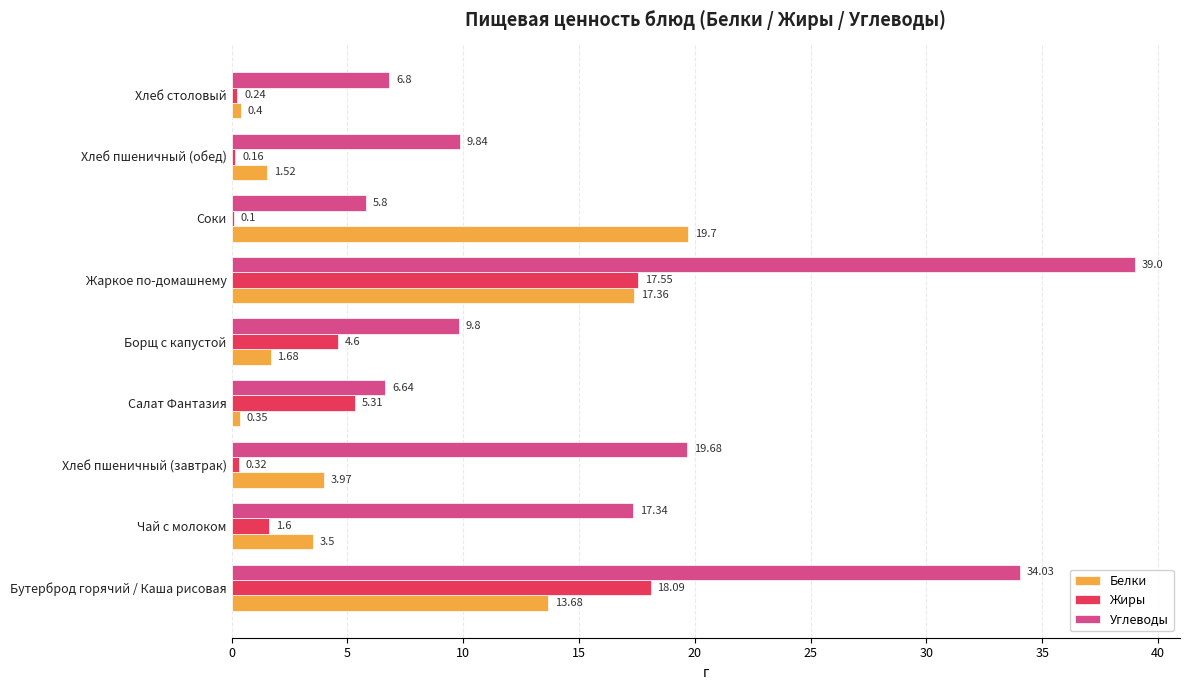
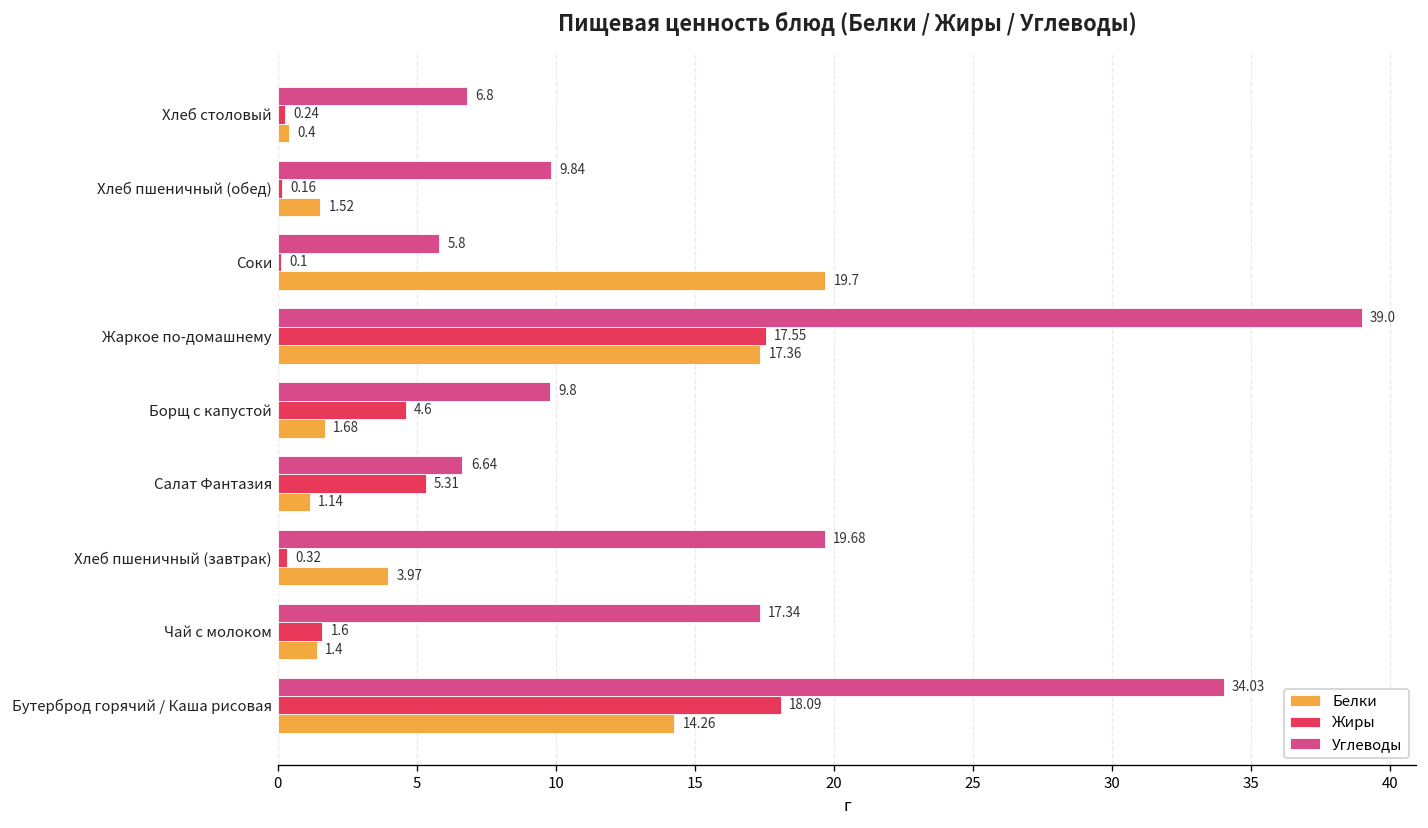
  {
    "Белки": {
      "Хлеб столовый": 0.4,
      "Хлеб пшеничный (обед)": 1.52,
      "Соки": 19.7,
      "Жаркое по-домашнему": 17.36,
      "Борщ с капустой": 1.68,
-     "Салат Фантазия": 0.35,
+     "Салат Фантазия": 1.14,
      "Хлеб пшеничный (завтрак)": 3.97,
-     "Чай с молоком": 3.5,
-     "Бутерброд горячий / Каша рисовая": 13.68
+     "Чай с молоком": 1.4,
+     "Бутерброд горячий / Каша рисовая": 14.26
    }
  }
